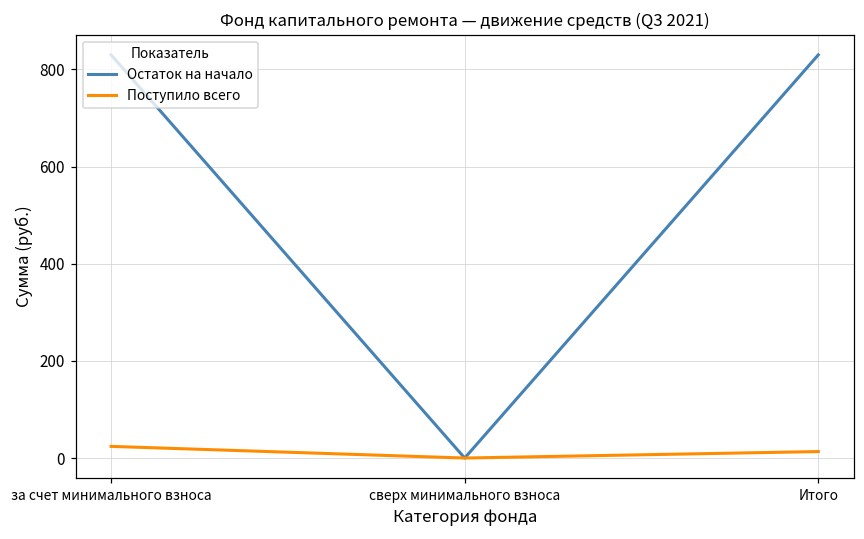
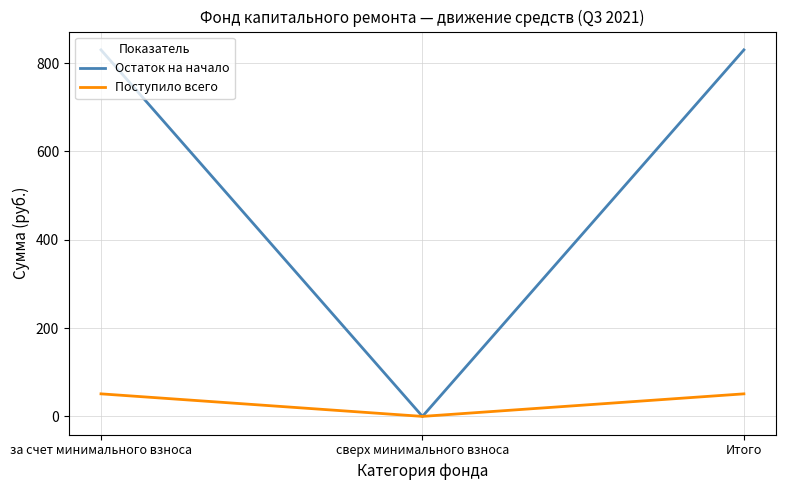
  {
    "Остаток на начало": {
      "Итого": 830
    },
    "Поступило всего": {
-     "за счет минимального взноса": 20,
-     "Итого": 10
+     "за счет минимального взноса": 50,
+     "Итого": 50
    }
  }
